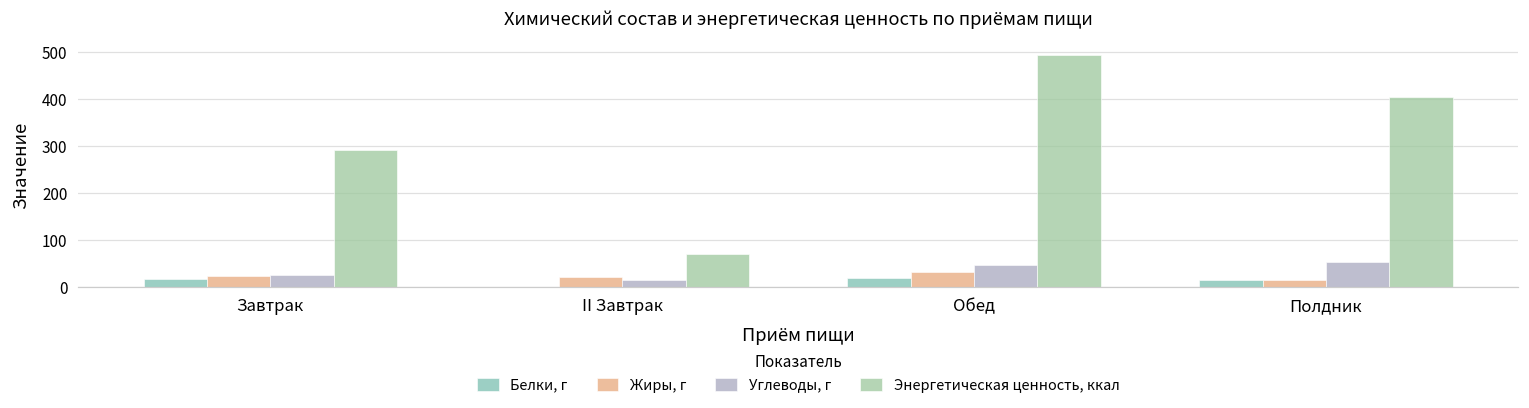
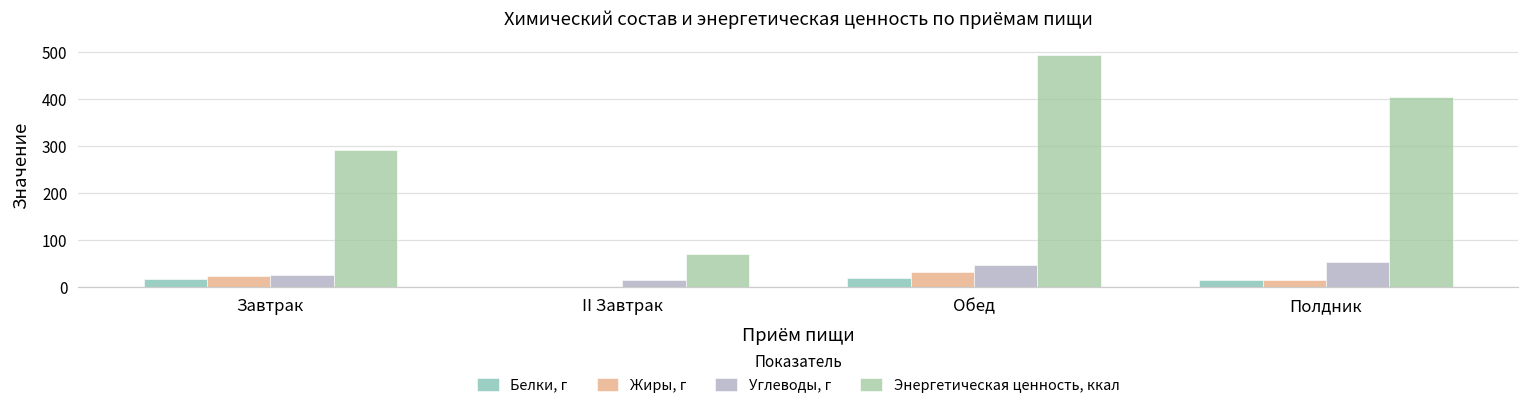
  {
    "Жиры, г": {
      "Завтрак": 20,
-     "II Завтрак": 20,
+     "II Завтрак": 0,
      "Обед": 30,
      "Полдник": 10
    }
  }
